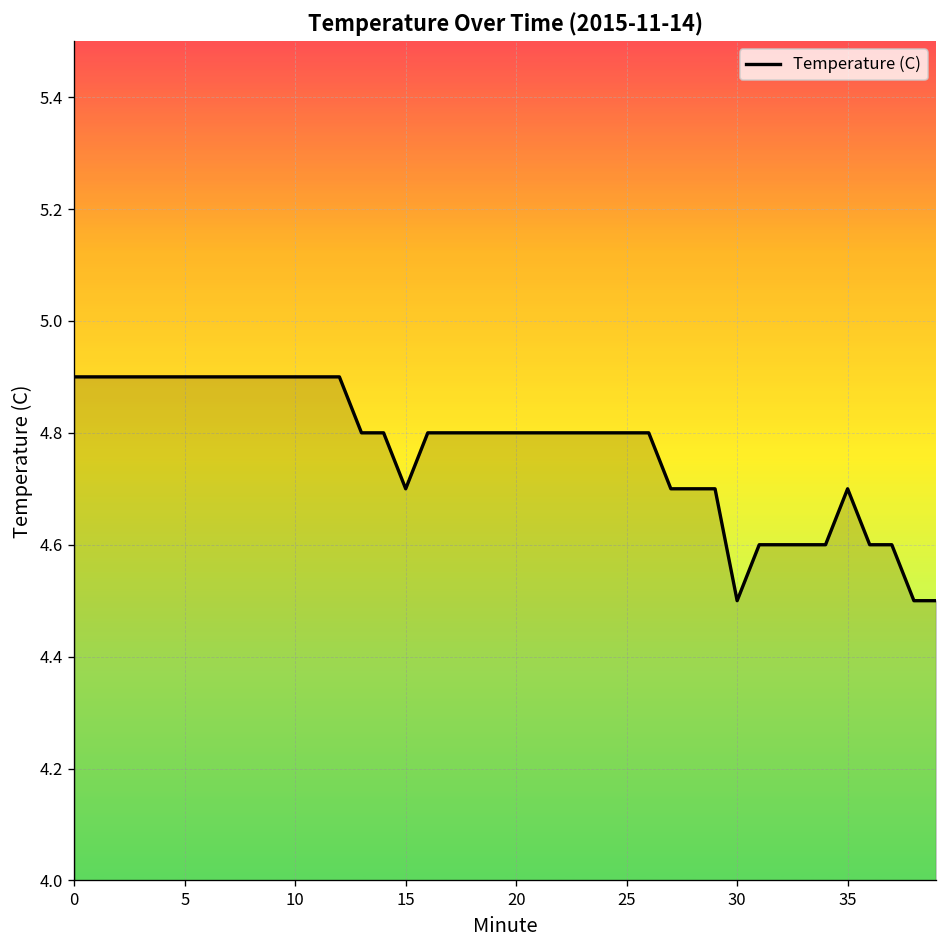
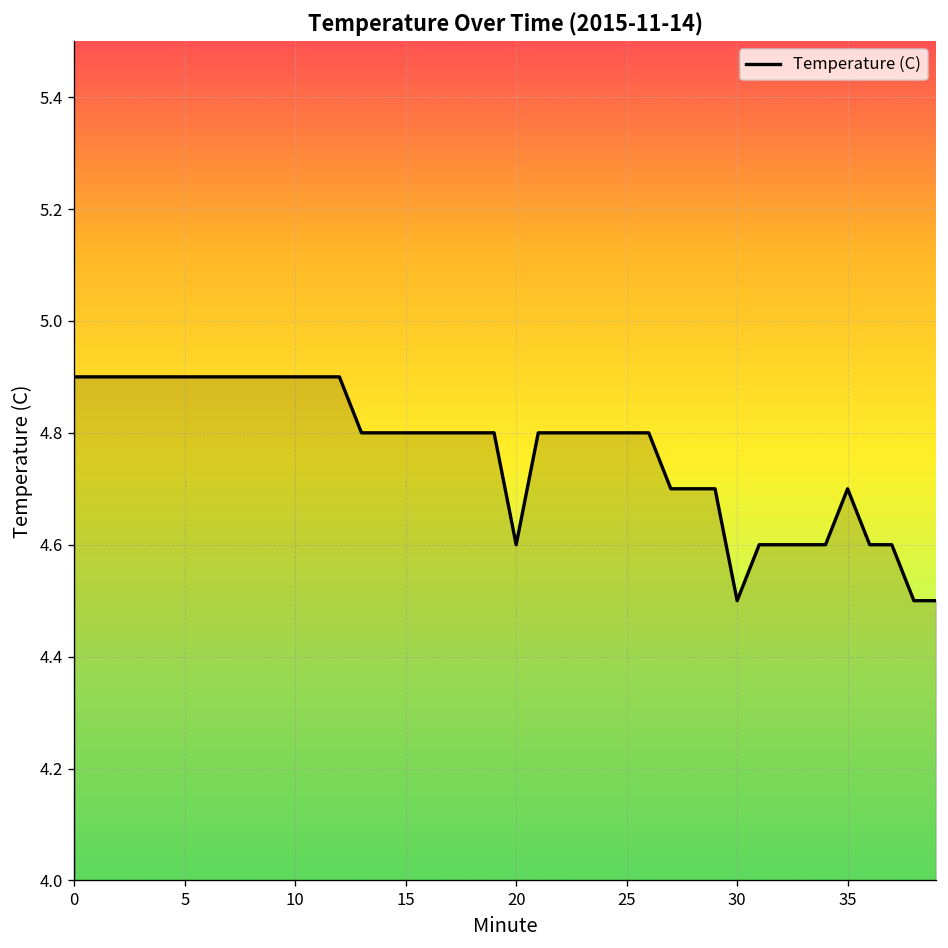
  {
    "0": 4.9,
    "5": 4.9,
    "10": 4.9,
-   "15": 4.7,
-   "20": 4.8,
+   "15": 4.8,
+   "20": 4.6,
    "25": 4.8,
    "30": 4.5,
    "35": 4.7
  }
